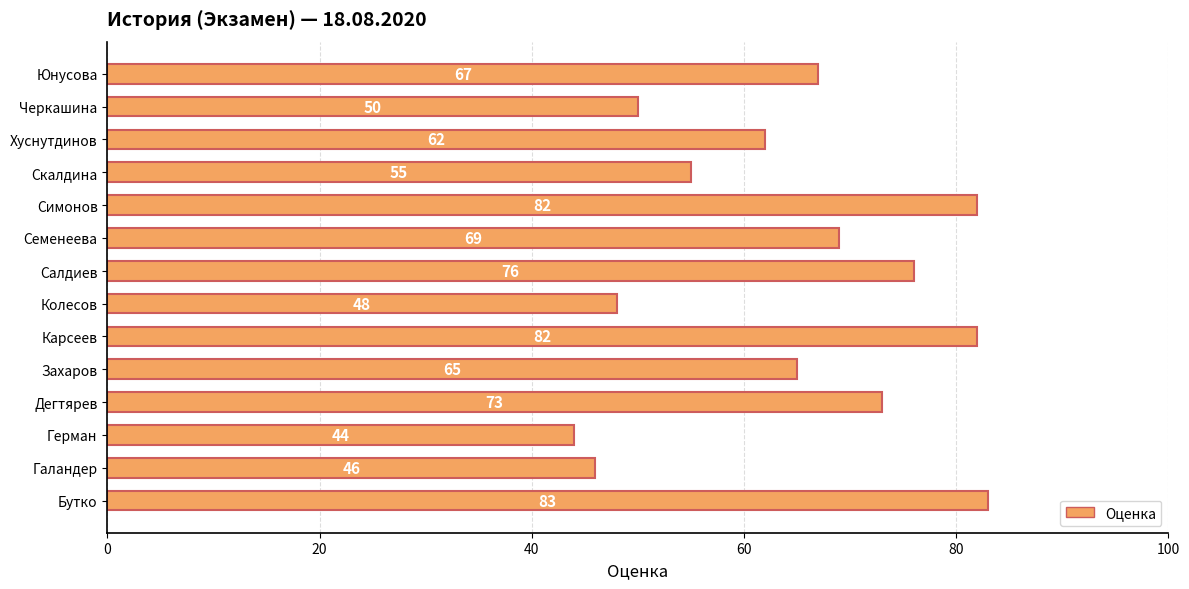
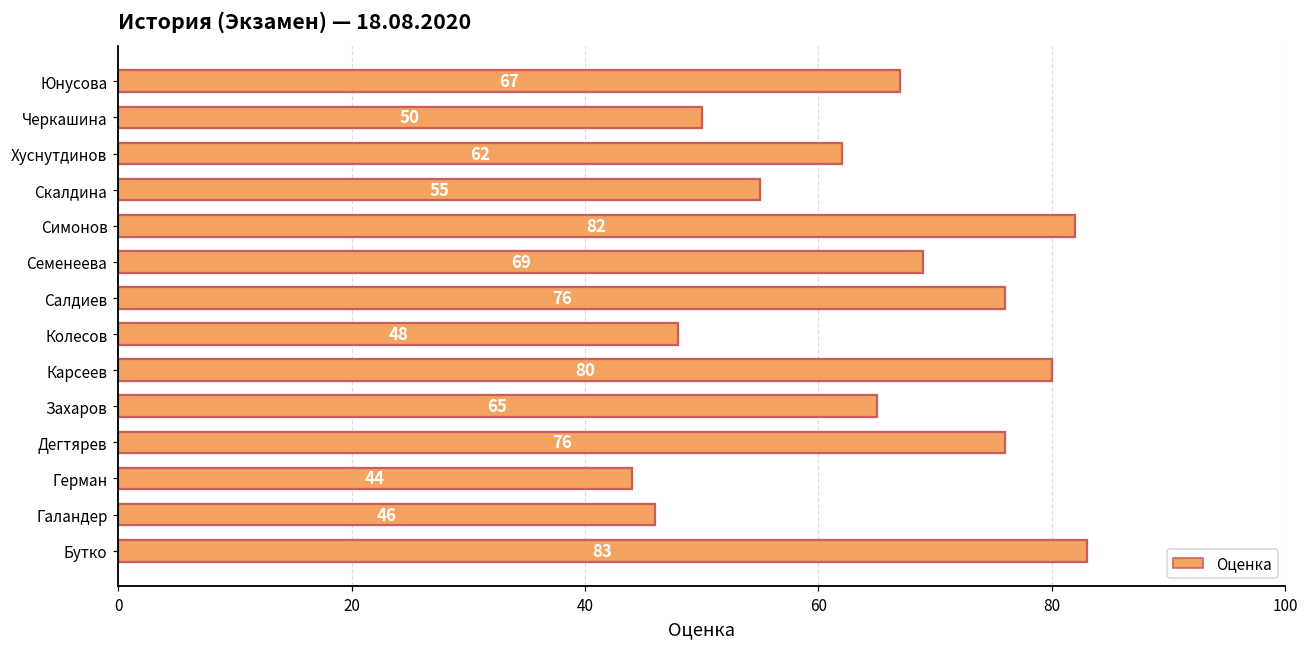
  {
    "Юнусова": 67,
    "Черкашина": 50,
    "Хуснутдинов": 62,
    "Скалдина": 55,
    "Симонов": 82,
    "Семенеева": 69,
    "Салдиев": 76,
    "Колесов": 48,
-   "Карсеев": 82,
+   "Карсеев": 80,
    "Захаров": 65,
-   "Дегтярев": 73,
+   "Дегтярев": 76,
    "Герман": 44,
    "Галандер": 46,
    "Бутко": 83
  }
